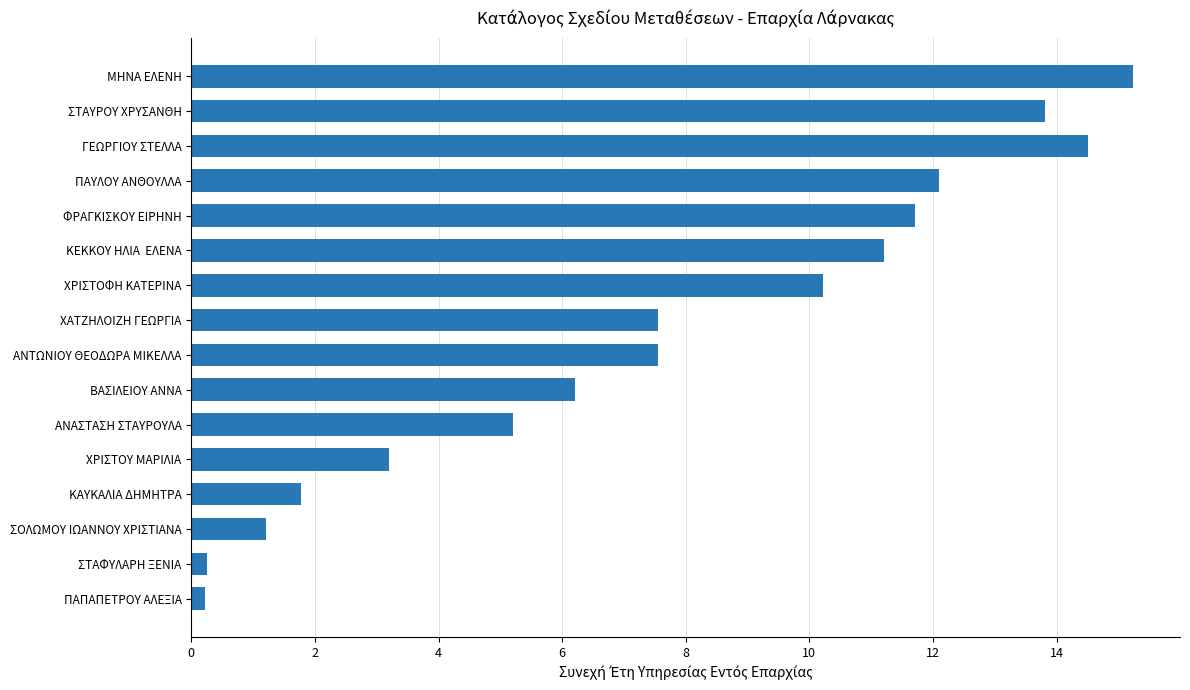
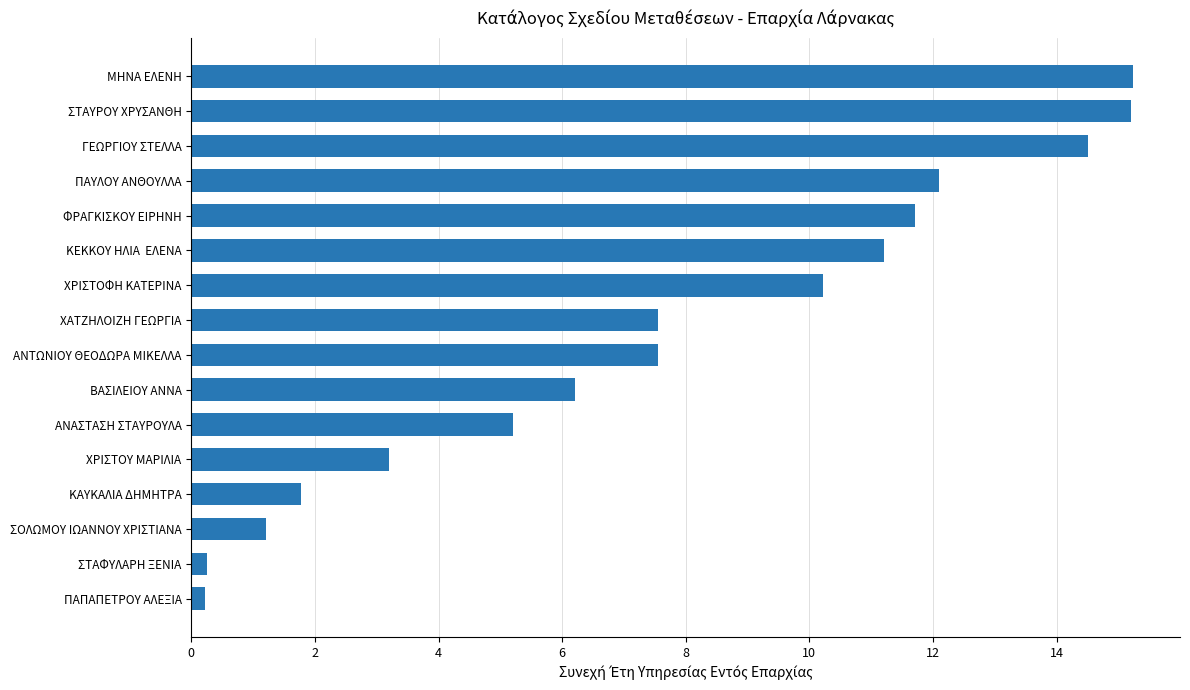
  {
    "ΜΗΝΑ ΕΛΕΝΗ": 15.2,
-   "ΣΤΑΥΡΟΥ ΧΡΥΣΑΝΘΗ": 13.8,
+   "ΣΤΑΥΡΟΥ ΧΡΥΣΑΝΘΗ": 15.2,
    "ΓΕΩΡΓΙΟΥ ΣΤΕΛΛΑ": 14.5,
    "ΠΑΥΛΟΥ ΑΝΘΟΥΛΛΑ": 12.1,
    "ΦΡΑΓΚΙΣΚΟΥ ΕΙΡΗΝΗ": 11.7,
    "ΚΕΚΚΟΥ ΗΛΙΑ ΕΛΕΝΑ": 11.2,
    "ΧΡΙΣΤΟΦΗ ΚΑΤΕΡΙΝΑ": 10.2,
    "ΧΑΤΖΗΛΟΙΖΗ ΓΕΩΡΓΙΑ": 7.5,
    "ΑΝΤΩΝΙΟΥ ΘΕΟΔΩΡΑ ΜΙΚΕΛΛΑ": 7.5,
    "ΒΑΣΙΛΕΙΟΥ ΑΝΝΑ": 6.2,
    "ΑΝΑΣΤΑΣΗ ΣΤΑΥΡΟΥΛΑ": 5.2,
    "ΧΡΙΣΤΟΥ ΜΑΡΙΛΙΑ": 3.2,
    "ΚΑΥΚΑΛΙΑ ΔΗΜΗΤΡΑ": 1.8,
    "ΣΟΛΩΜΟΥ ΙΩΑΝΝΟΥ ΧΡΙΣΤΙΑΝΑ": 1.2,
    "ΣΤΑΦΥΛΑΡΗ ΞΕΝΙΑ": 0.2,
    "ΠΑΠΑΠΕΤΡΟΥ ΑΛΕΞΙΑ": 0.2
  }
